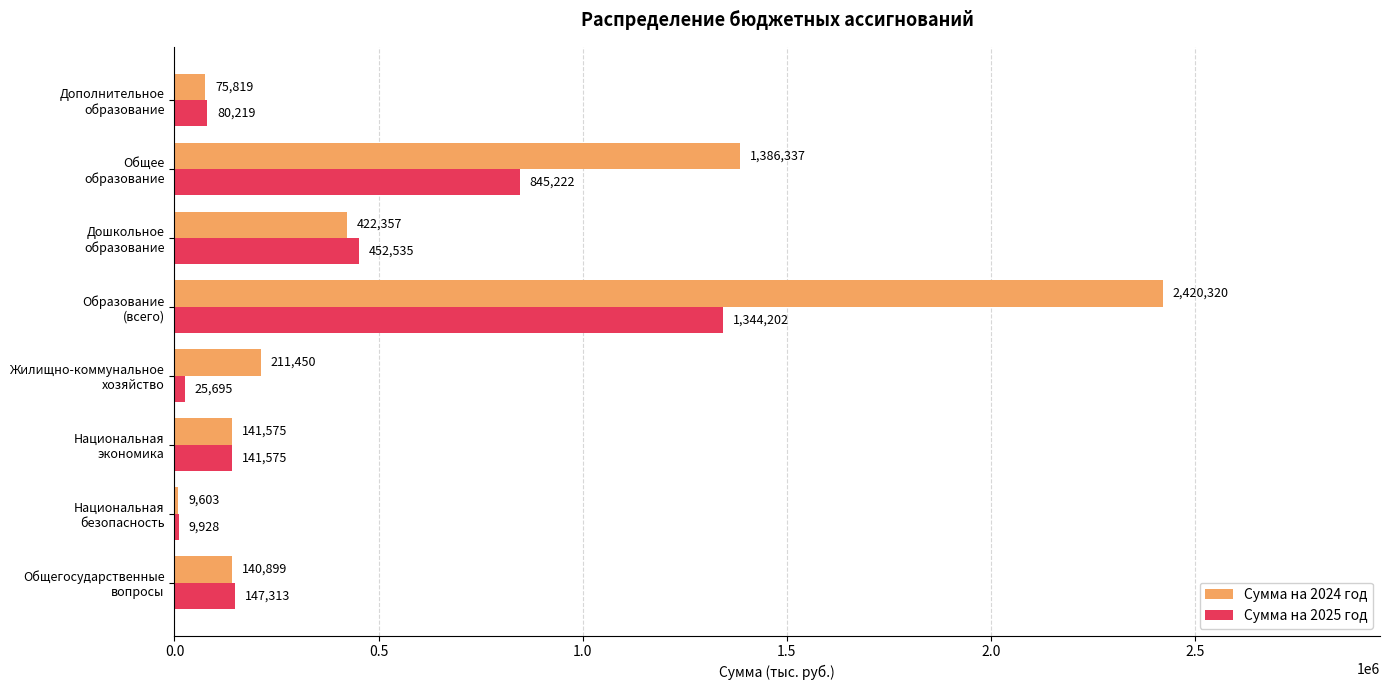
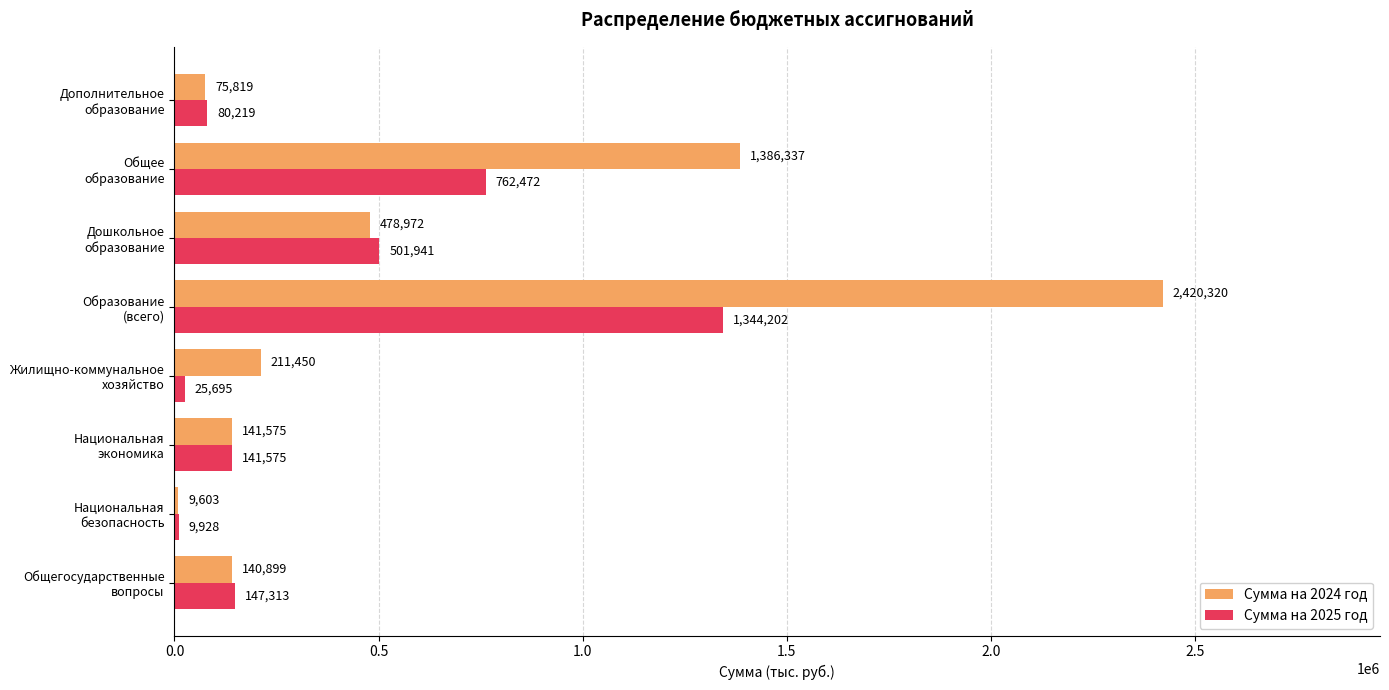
  {
    "Сумма на 2024 год": {
      "Дополнительное образование": "75,819",
      "Общее образование": "1,386,337",
-     "Дошкольное образование": "422,357",
+     "Дошкольное образование": "478,972",
      "Образование (всего)": "2,420,320",
      "Жилищно-коммунальное хозяйство": "211,450",
      "Национальная экономика": "141,575",
      "Национальная безопасность": "9,603",
      "Общегосударственные вопросы": "140,899"
    },
    "Сумма на 2025 год": {
      "Дополнительное образование": "80,219",
-     "Общее образование": "845,222",
-     "Дошкольное образование": "452,535",
+     "Общее образование": "762,472",
+     "Дошкольное образование": "501,941",
      "Образование (всего)": "1,344,202",
      "Жилищно-коммунальное хозяйство": "25,695",
      "Национальная экономика": "141,575",
      "Национальная безопасность": "9,928",
      "Общегосударственные вопросы": "147,313"
    }
  }
